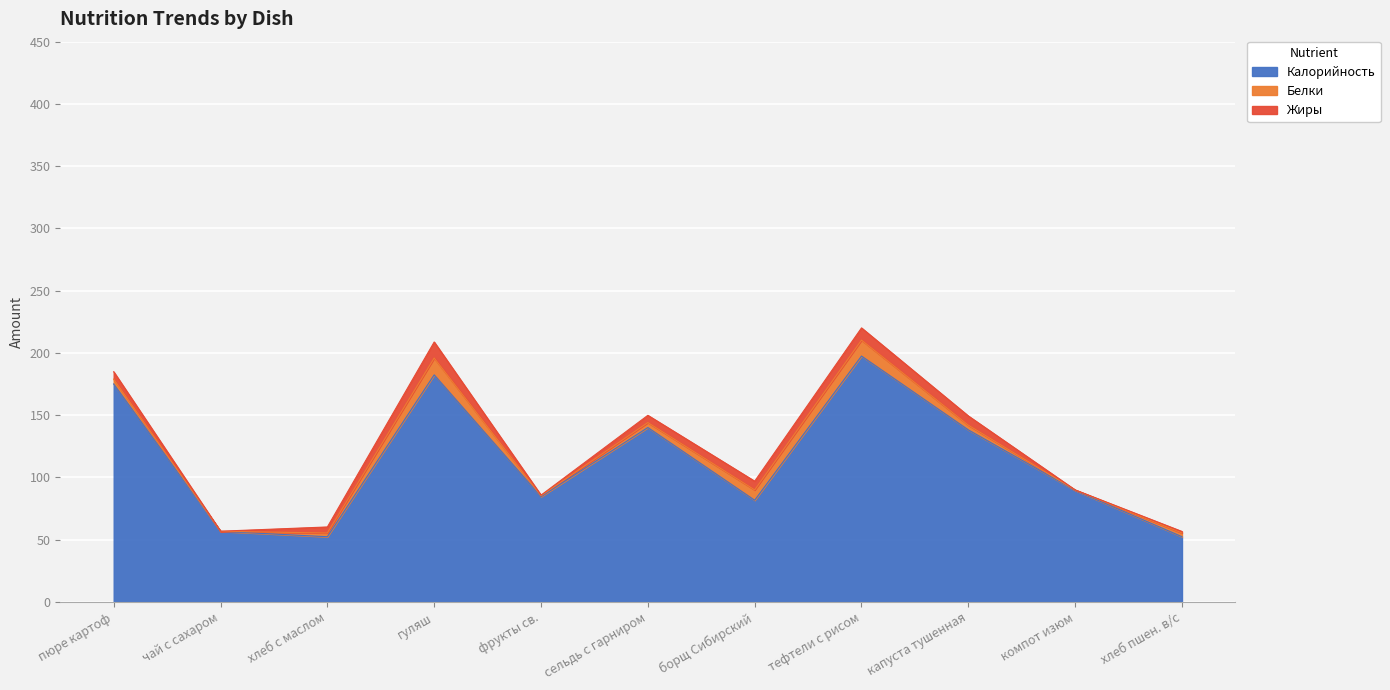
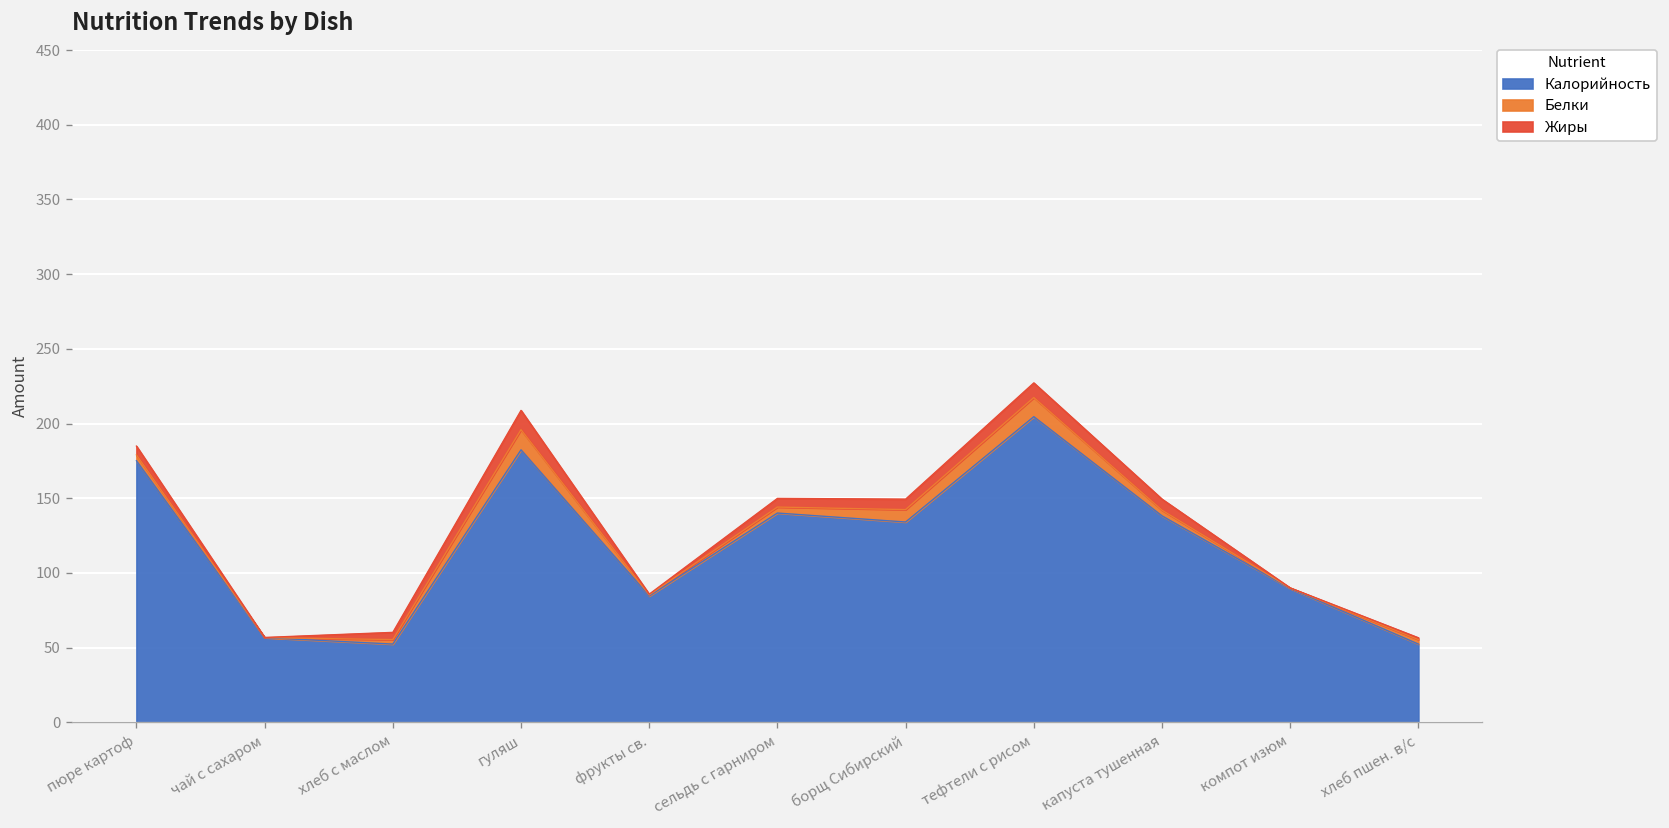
  {
    "Калорийность": {
      "пюре картоф": 175,
      "хлеб с маслом": 52,
      "гуляш": 182,
      "сельдь с гарниром": 140,
-     "борщ Сибирский": 82,
-     "тефтели с рисом": 198,
+     "борщ Сибирский": 134,
+     "тефтели с рисом": 205,
      "капуста тушенная": 138,
      "хлеб пшен. в/с": 52
    }
  }
